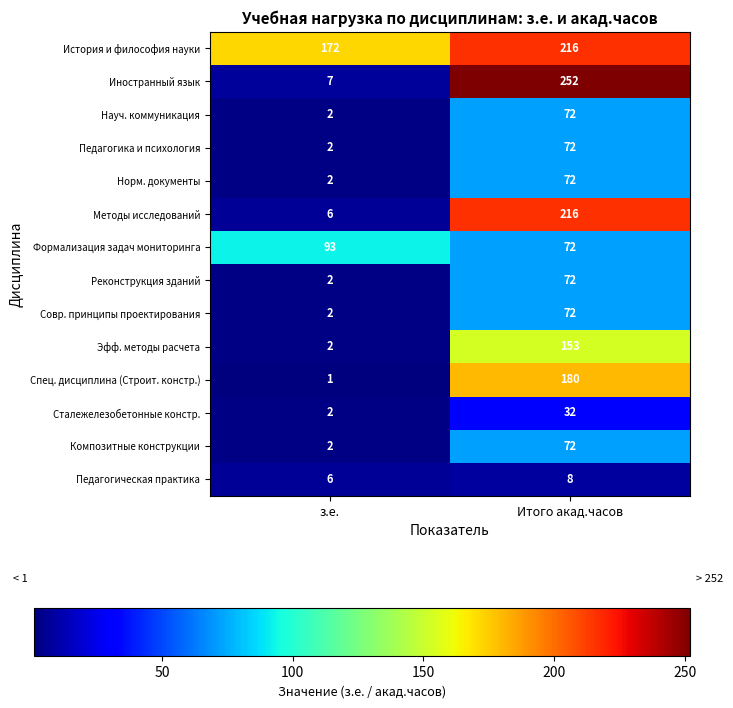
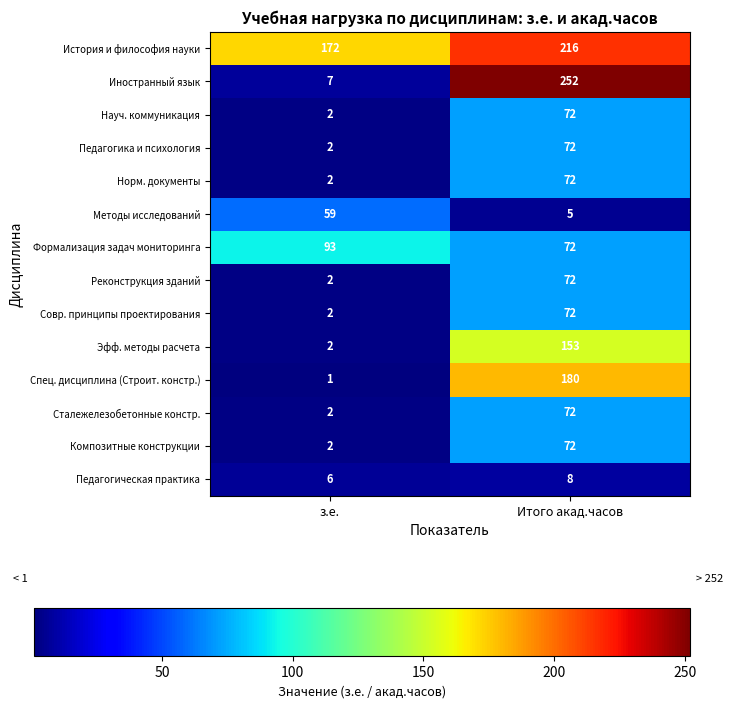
  {
    "Методы исследований": {
-     "з.е.": 6,
-     "Итого акад.часов": 216
+     "з.е.": 59,
+     "Итого акад.часов": 5
    },
    "Сталежелезобетонные констр.": {
-     "Итого акад.часов": 32
+     "Итого акад.часов": 72
    }
  }
